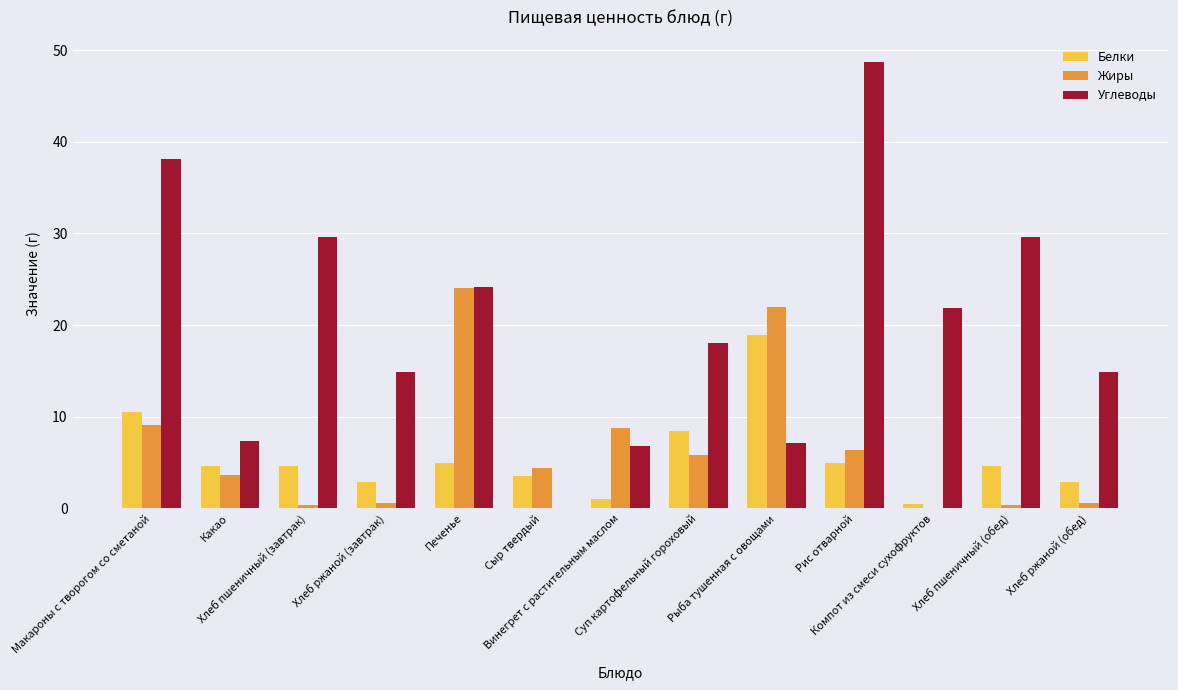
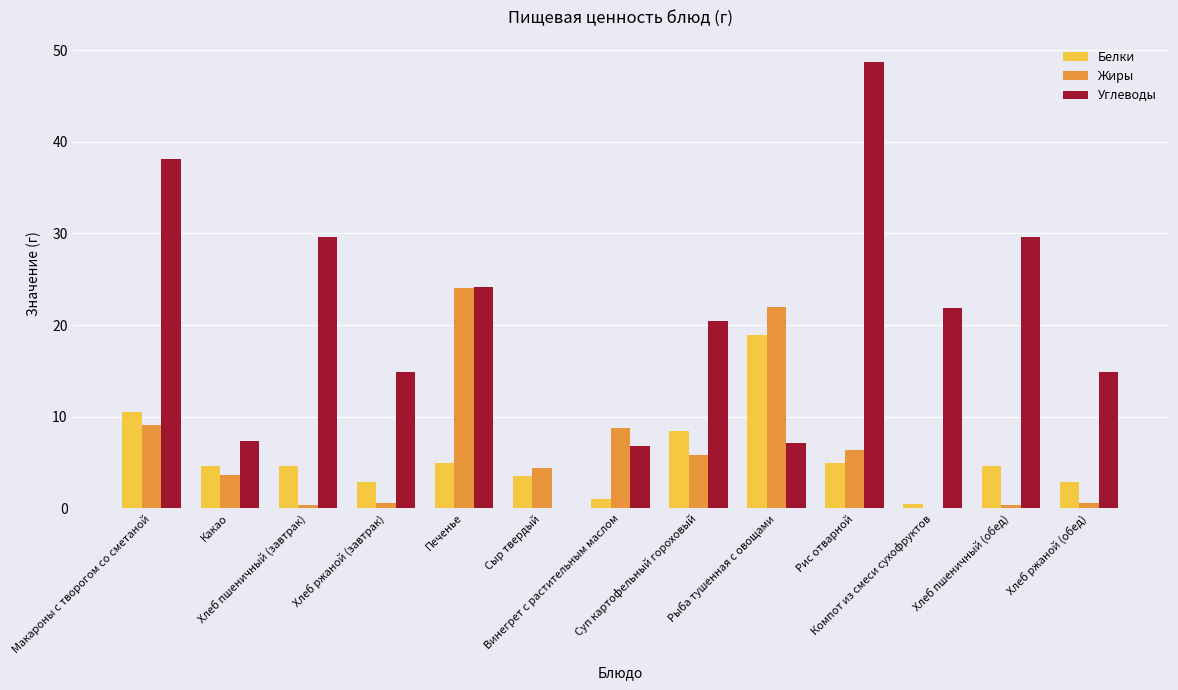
  {
    "Углеводы": {
      "Макароны с творогом со сметаной": 38,
      "Какао": 7,
      "Хлеб пшеничный (завтрак)": 30,
      "Хлеб ржаной (завтрак)": 15,
      "Печенье": 24,
      "Сыр твердый": 0,
      "Винегрет с растительным маслом": 7,
-     "Суп картофельный гороховый": 18,
+     "Суп картофельный гороховый": 20,
      "Рыба тушенная с овощами": 7,
      "Рис отварной": 49,
      "Компот из смеси сухофруктов": 22,
      "Хлеб пшеничный (обед)": 30,
      "Хлеб ржаной (обед)": 15
    }
  }
